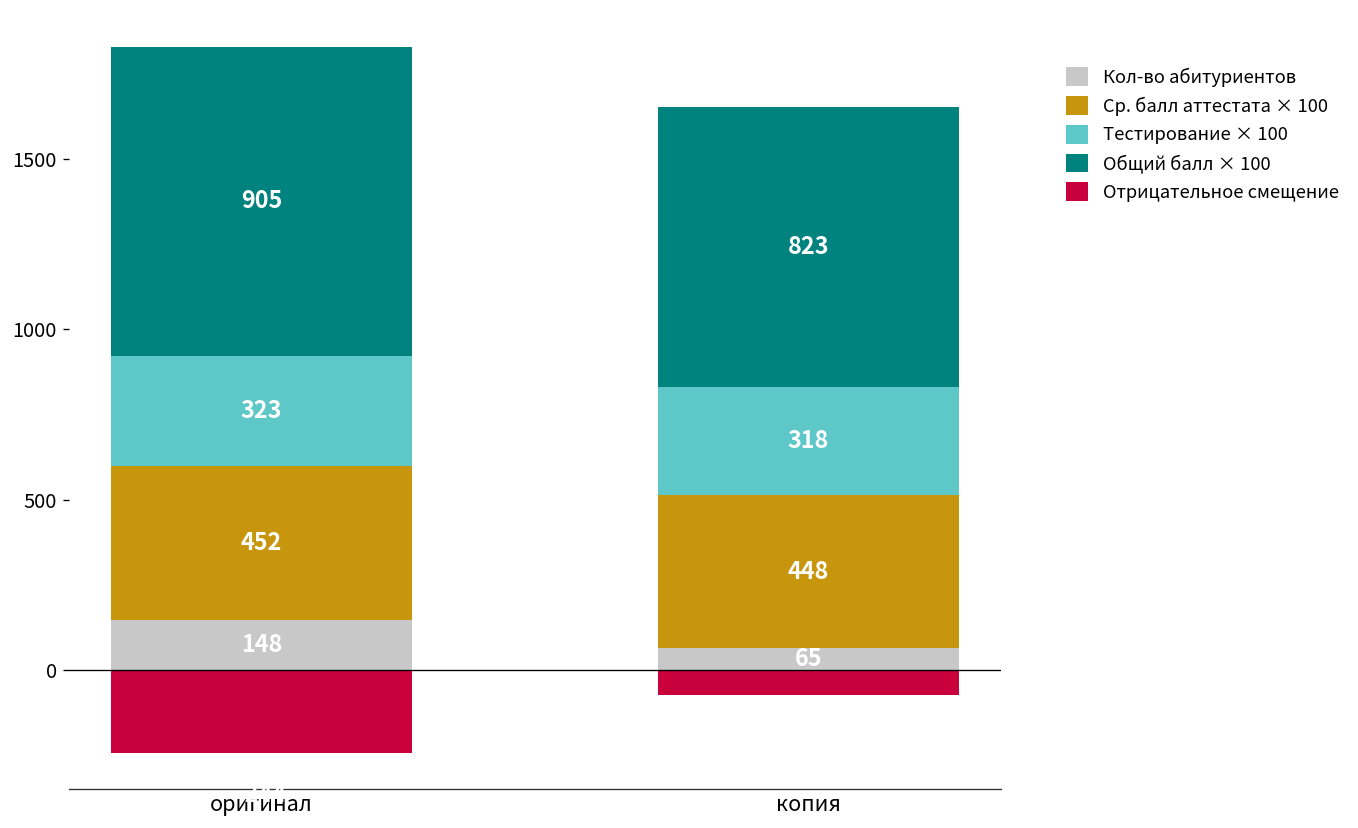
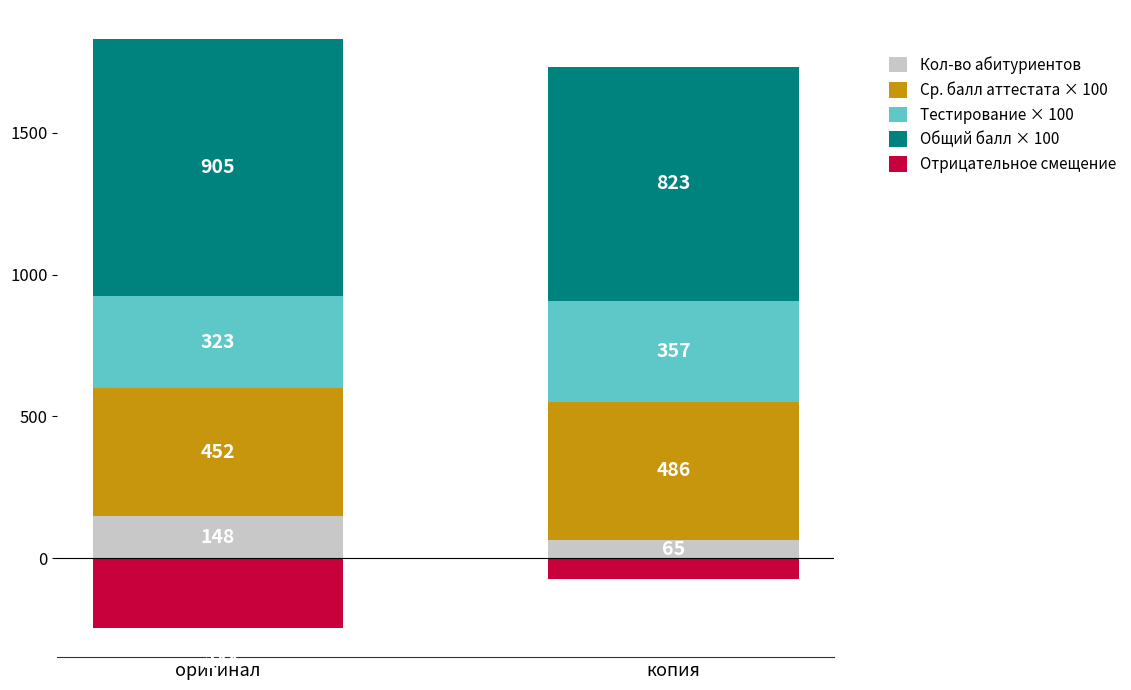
  {
    "Кол-во абитуриентов": {
      "оригинал": 148,
      "копия": 65
    },
    "Ср. балл аттестата × 100": {
      "оригинал": 452,
-     "копия": 448
+     "копия": 486
    },
    "Тестирование × 100": {
      "оригинал": 323,
-     "копия": 318
+     "копия": 357
    },
    "Общий балл × 100": {
      "оригинал": 905,
      "копия": 823
    },
    "Отрицательное смещение": {
      "оригинал": -240,
      "копия": -70
    }
  }
